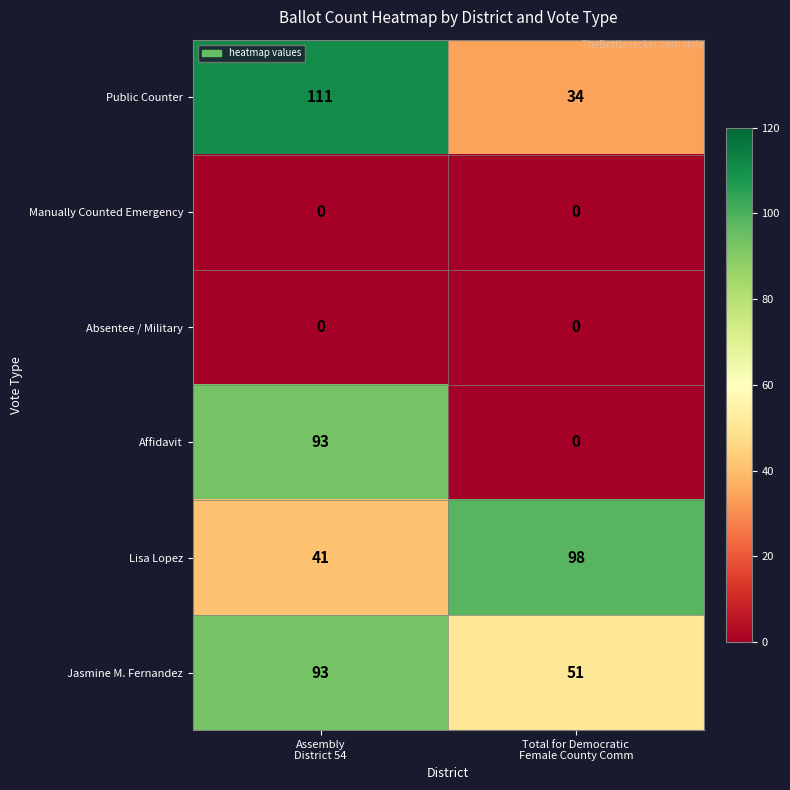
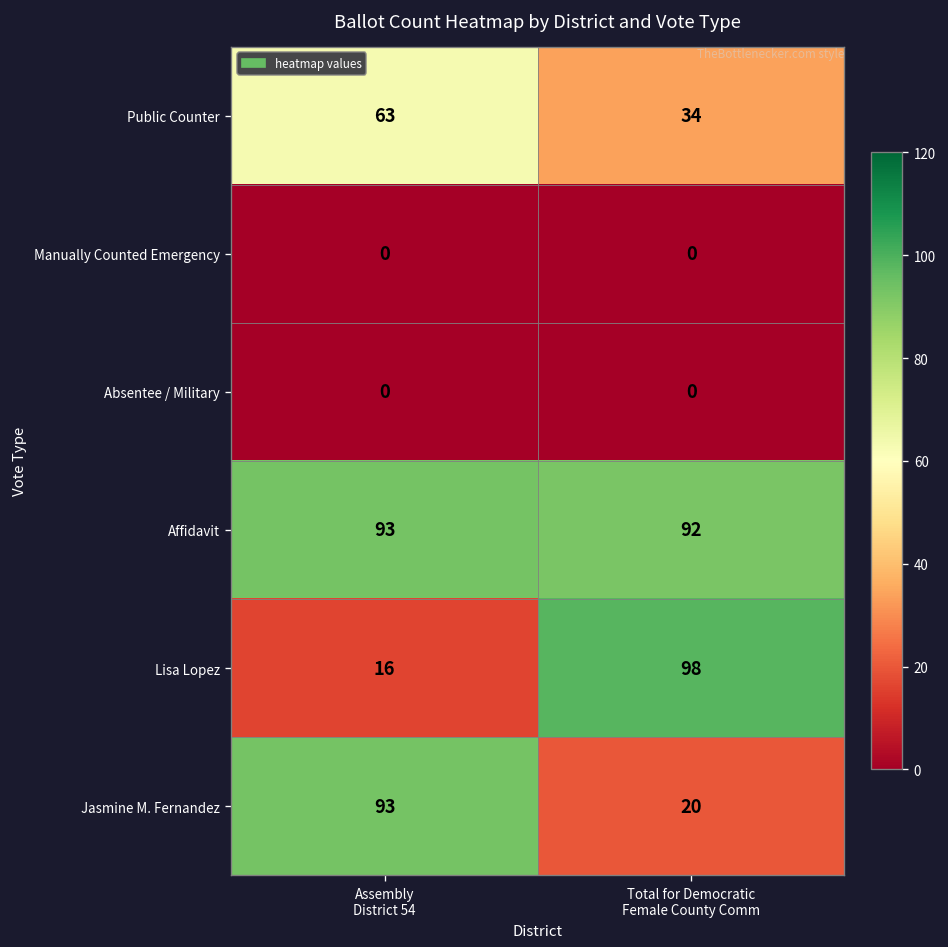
  {
    "Public Counter": {
-     "Assembly District 54": 111
+     "Assembly District 54": 63
    },
    "Manually Counted Emergency": {
      "Assembly District 54": 0,
      "Total for Democratic Female County Comm": 0
    },
    "Absentee / Military": {
      "Assembly District 54": 0,
      "Total for Democratic Female County Comm": 0
    },
    "Affidavit": {
      "Assembly District 54": 93,
-     "Total for Democratic Female County Comm": 0
+     "Total for Democratic Female County Comm": 92
    },
    "Lisa Lopez": {
-     "Assembly District 54": 41,
+     "Assembly District 54": 16,
      "Total for Democratic Female County Comm": 98
    },
    "Jasmine M. Fernandez": {
      "Assembly District 54": 93,
-     "Total for Democratic Female County Comm": 51
+     "Total for Democratic Female County Comm": 20
    }
  }
